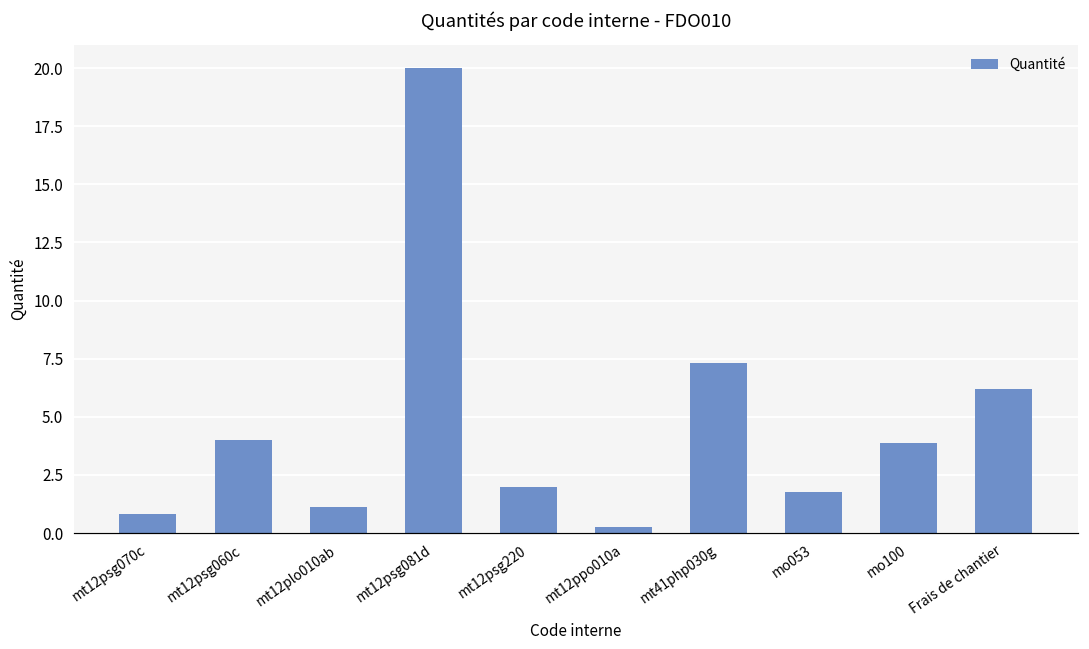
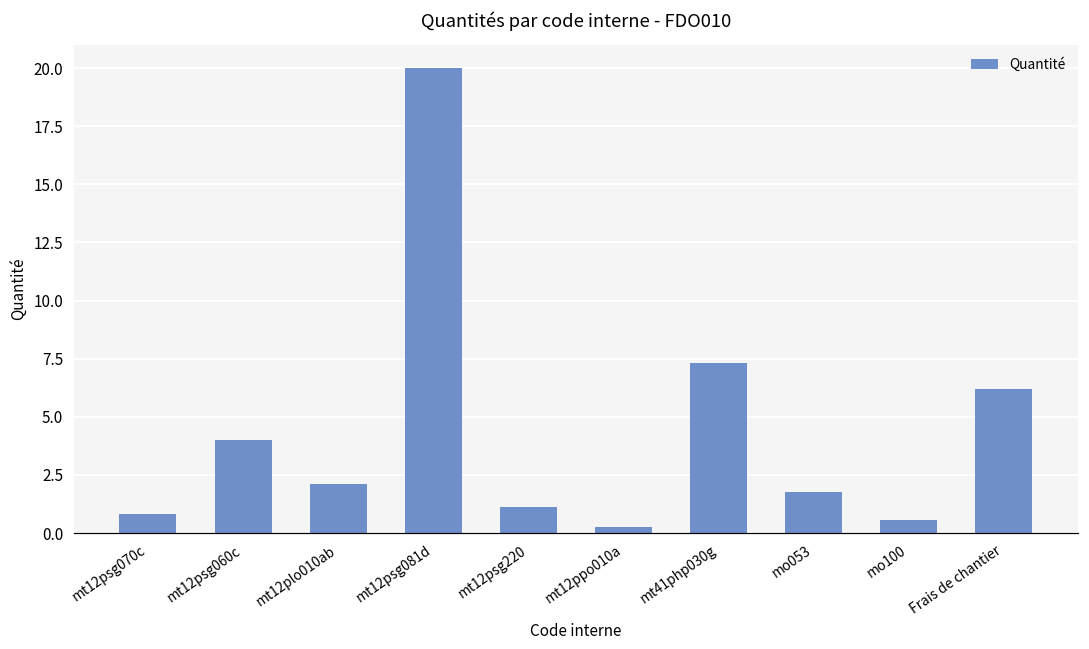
  {
    "mt12psg070c": 0.8,
    "mt12psg060c": 4.0,
-   "mt12plo010ab": 1.1,
+   "mt12plo010ab": 2.1,
    "mt12psg081d": 20.0,
-   "mt12psg220": 2.0,
+   "mt12psg220": 1.1,
    "mt12ppo010a": 0.3,
    "mt41php030g": 7.3,
    "mo053": 1.8,
-   "mo100": 3.9,
+   "mo100": 0.5,
    "Frais de chantier": 6.2
  }
